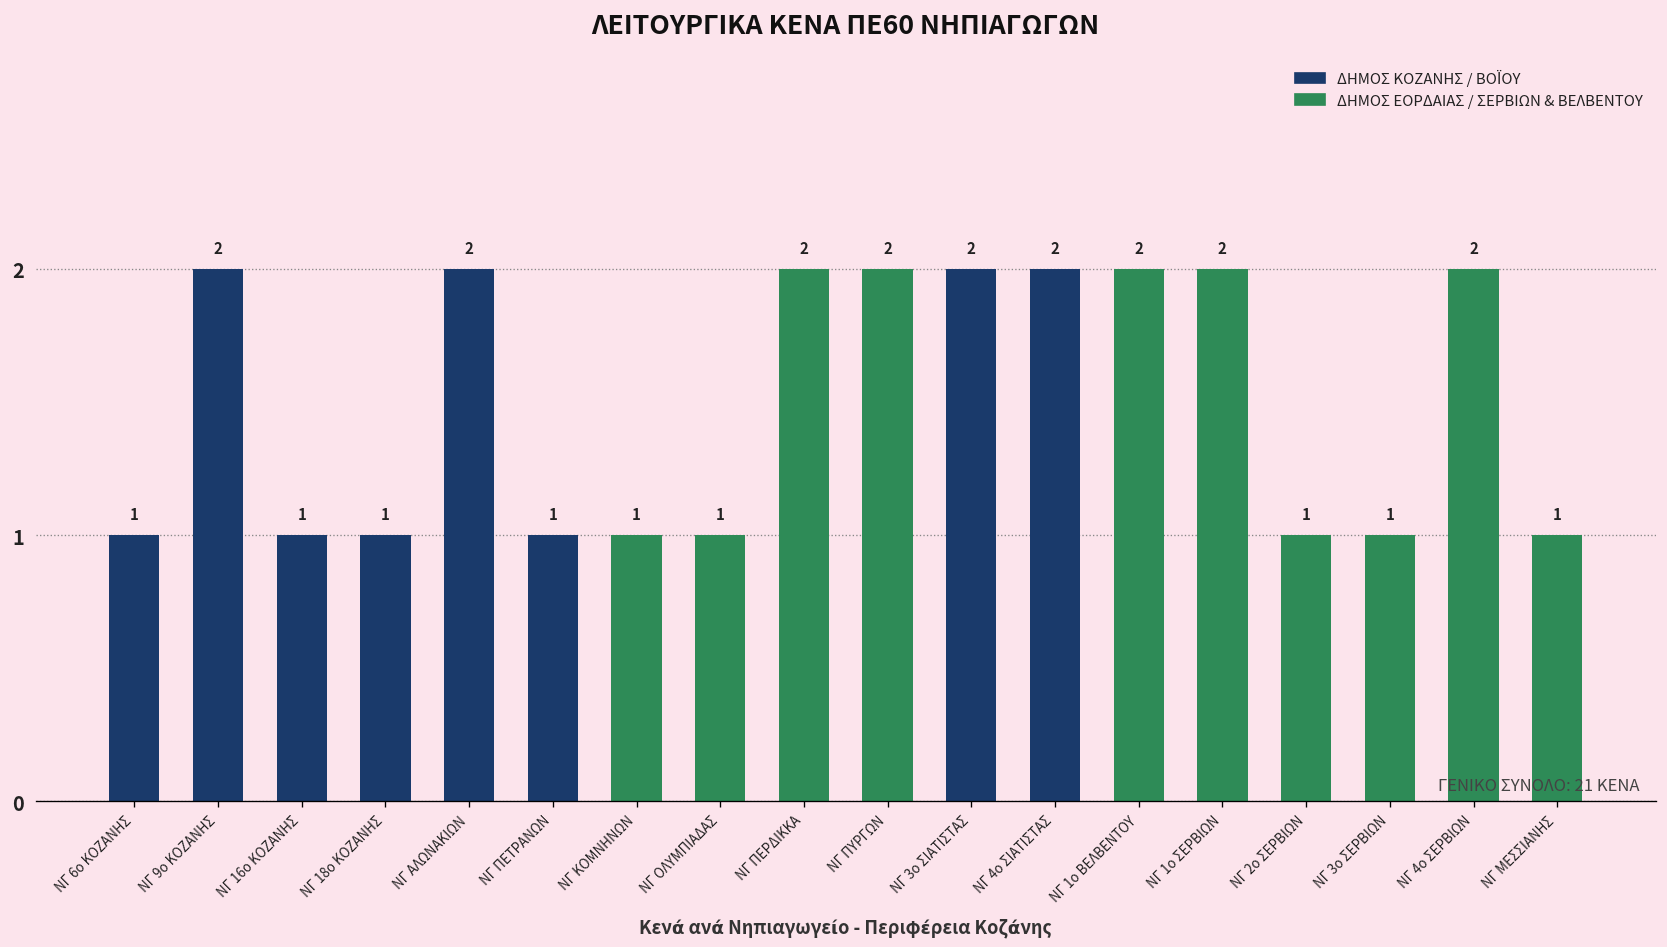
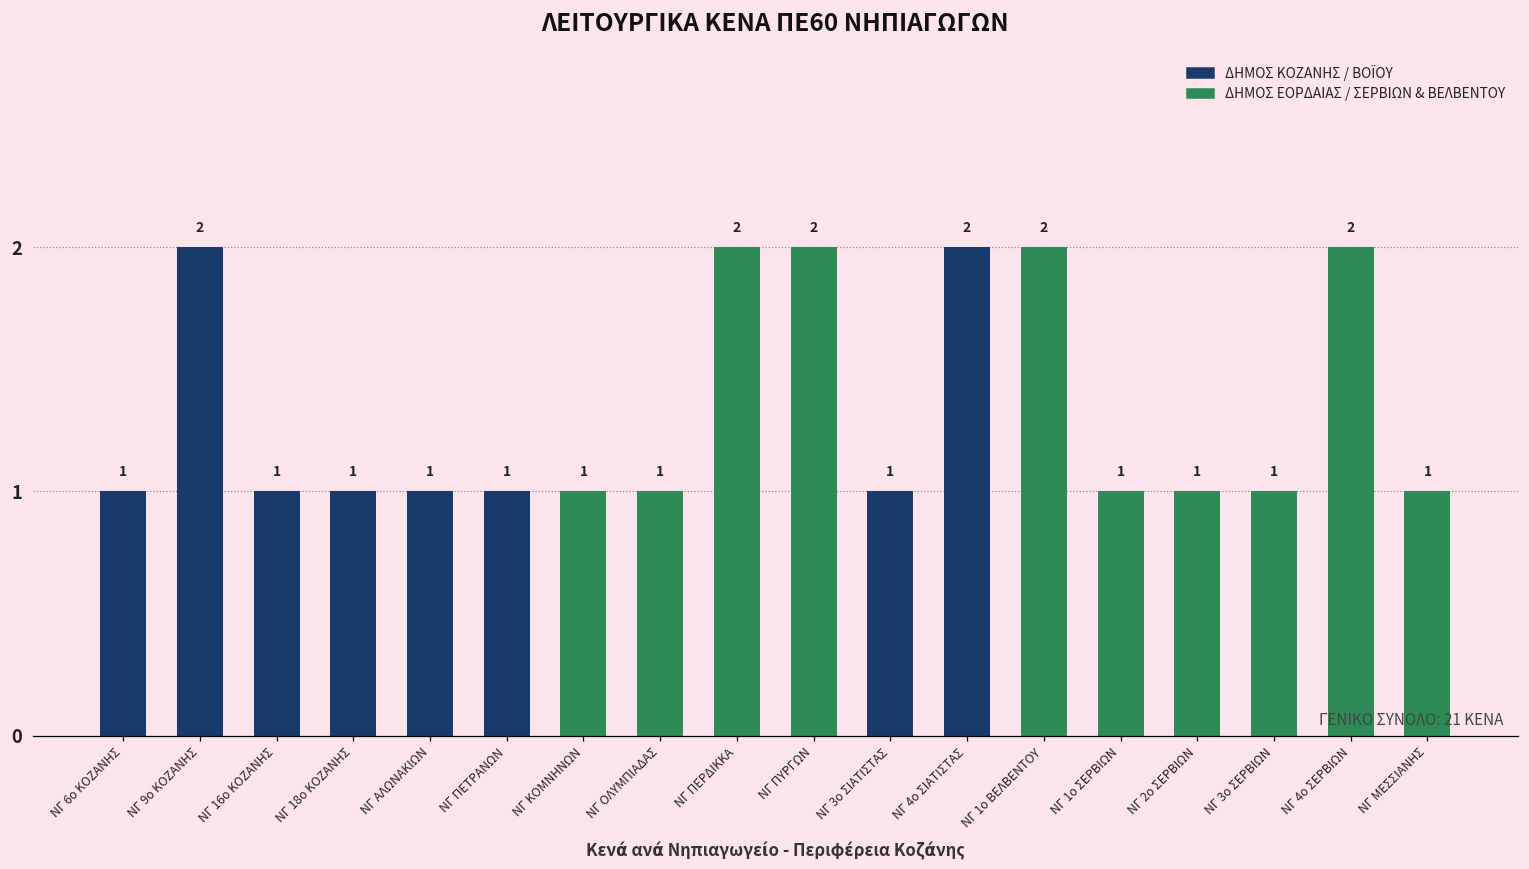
  {
    "ΝΓ 6ο ΚΟΖΑΝΗΣ": 1,
    "ΝΓ 9ο ΚΟΖΑΝΗΣ": 2,
    "ΝΓ 16ο ΚΟΖΑΝΗΣ": 1,
    "ΝΓ 18ο ΚΟΖΑΝΗΣ": 1,
-   "ΝΓ ΑΛΩΝΑΚΙΩΝ": 2,
+   "ΝΓ ΑΛΩΝΑΚΙΩΝ": 1,
    "ΝΓ ΠΕΤΡΑΝΩΝ": 1,
    "ΝΓ ΚΟΜΝΗΝΩΝ": 1,
    "ΝΓ ΟΛΥΜΠΙΑΔΑΣ": 1,
    "ΝΓ ΠΕΡΔΙΚΚΑ": 2,
    "ΝΓ ΠΥΡΓΩΝ": 2,
-   "ΝΓ 3ο ΣΙΑΤΙΣΤΑΣ": 2,
+   "ΝΓ 3ο ΣΙΑΤΙΣΤΑΣ": 1,
    "ΝΓ 4ο ΣΙΑΤΙΣΤΑΣ": 2,
    "ΝΓ 1ο ΒΕΛΒΕΝΤΟΥ": 2,
-   "ΝΓ 1ο ΣΕΡΒΙΩΝ": 2,
+   "ΝΓ 1ο ΣΕΡΒΙΩΝ": 1,
    "ΝΓ 2ο ΣΕΡΒΙΩΝ": 1,
    "ΝΓ 3ο ΣΕΡΒΙΩΝ": 1,
    "ΝΓ 4ο ΣΕΡΒΙΩΝ": 2,
    "ΝΓ ΜΕΣΣΙΑΝΗΣ": 1
  }
